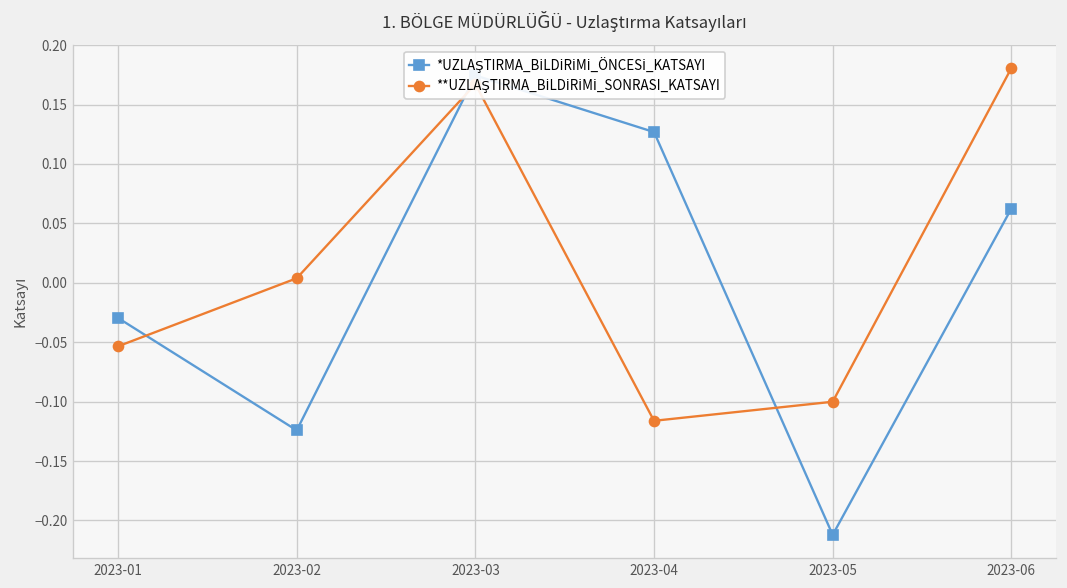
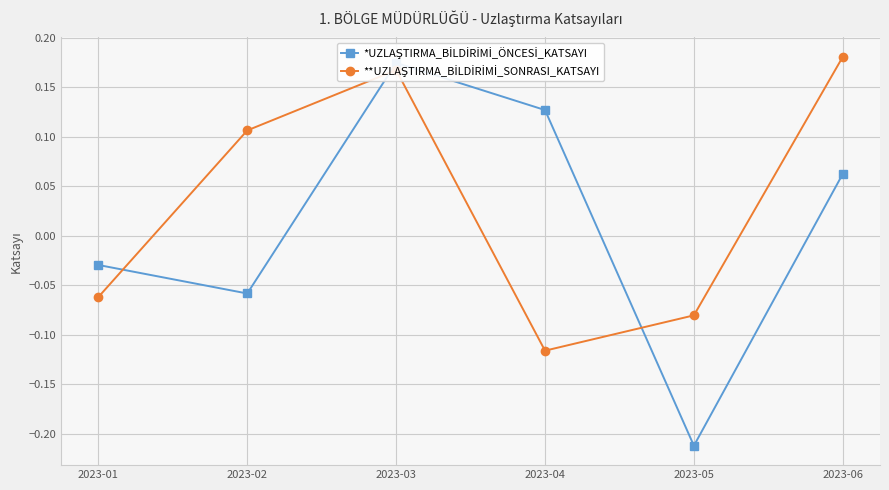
  {
    "*UZLAŞTIRMA_BİLDİRİMİ_ÖNCESİ_KATSAYI": {
      "2023-01": -0.03,
-     "2023-02": -0.12,
+     "2023-02": -0.06,
      "2023-04": 0.13,
      "2023-05": -0.21,
      "2023-06": 0.06
    },
    "**UZLAŞTIRMA_BİLDİRİMİ_SONRASI_KATSAYI": {
-     "2023-01": -0.05,
-     "2023-02": 0.00,
+     "2023-01": -0.06,
+     "2023-02": 0.11,
      "2023-04": -0.12,
-     "2023-05": -0.10,
+     "2023-05": -0.08,
      "2023-06": 0.18
    }
  }
